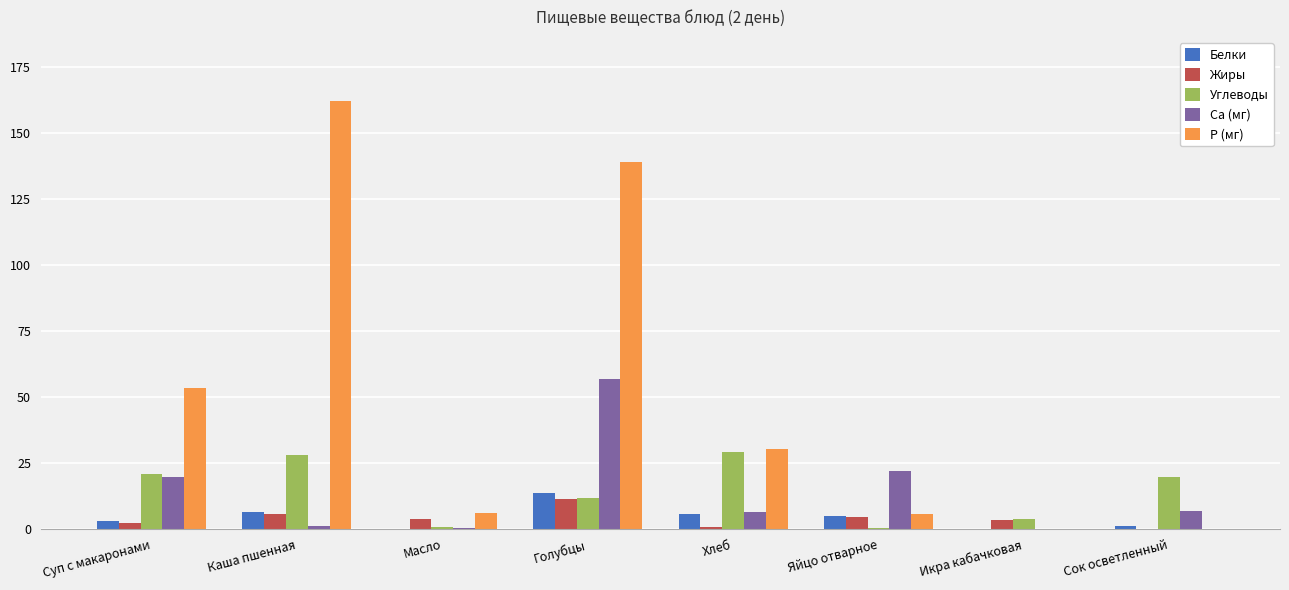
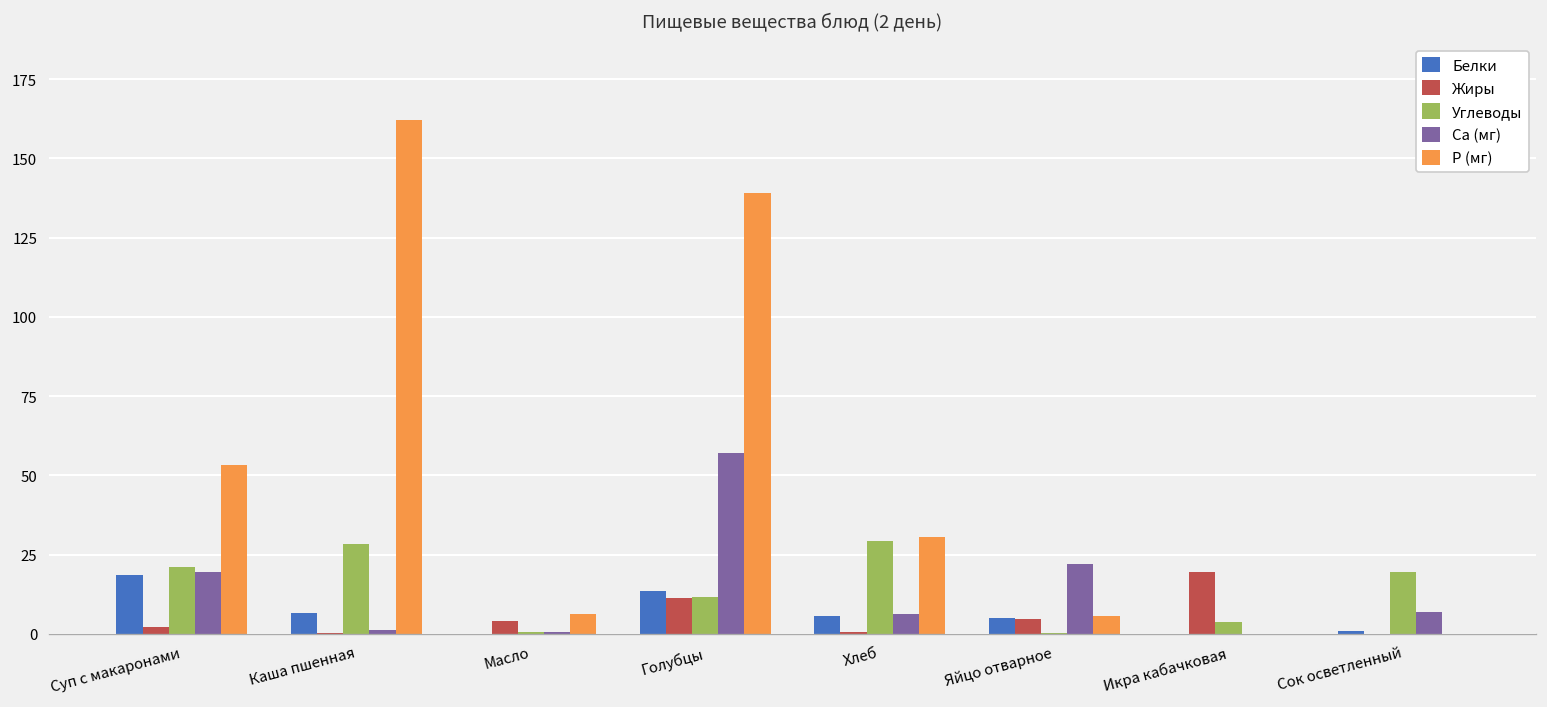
  {
    "Белки": {
-     "Суп с макаронами": 3,
+     "Суп с макаронами": 19,
      "Каша пшенная": 7,
      "Голубцы": 14,
      "Хлеб": 6,
      "Яйцо отварное": 5,
      "Икра кабачковая": 0,
      "Сок осветленный": 1
    },
    "Жиры": {
      "Суп с макаронами": 2,
-     "Каша пшенная": 6,
+     "Каша пшенная": 0,
      "Масло": 4,
      "Голубцы": 11,
      "Яйцо отварное": 5,
-     "Икра кабачковая": 4,
+     "Икра кабачковая": 20,
      "Сок осветленный": 0
    },
    "Углеводы": {
      "Суп с макаронами": 21,
      "Каша пшенная": 28,
      "Голубцы": 12,
      "Хлеб": 29,
      "Икра кабачковая": 4,
      "Сок осветленный": 20
    },
    "Ca (мг)": {
      "Суп с макаронами": 20,
      "Каша пшенная": 1,
      "Голубцы": 57,
      "Хлеб": 6,
      "Яйцо отварное": 22,
      "Икра кабачковая": 0,
      "Сок осветленный": 7
    },
    "P (мг)": {
      "Суп с макаронами": 53,
      "Каша пшенная": 162,
      "Масло": 6,
      "Голубцы": 139,
      "Хлеб": 31,
      "Яйцо отварное": 6,
      "Икра кабачковая": 0,
      "Сок осветленный": 0
    }
  }
